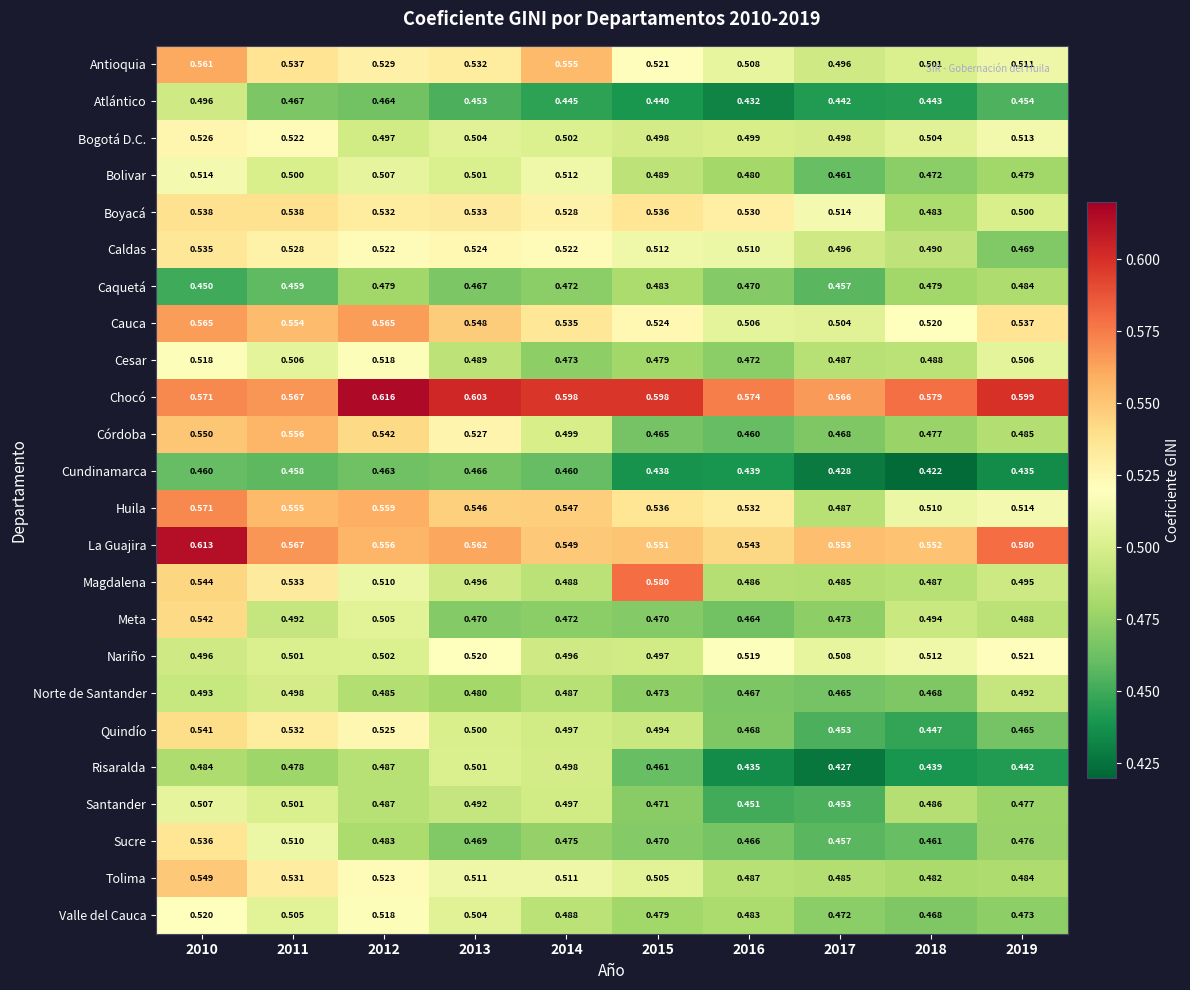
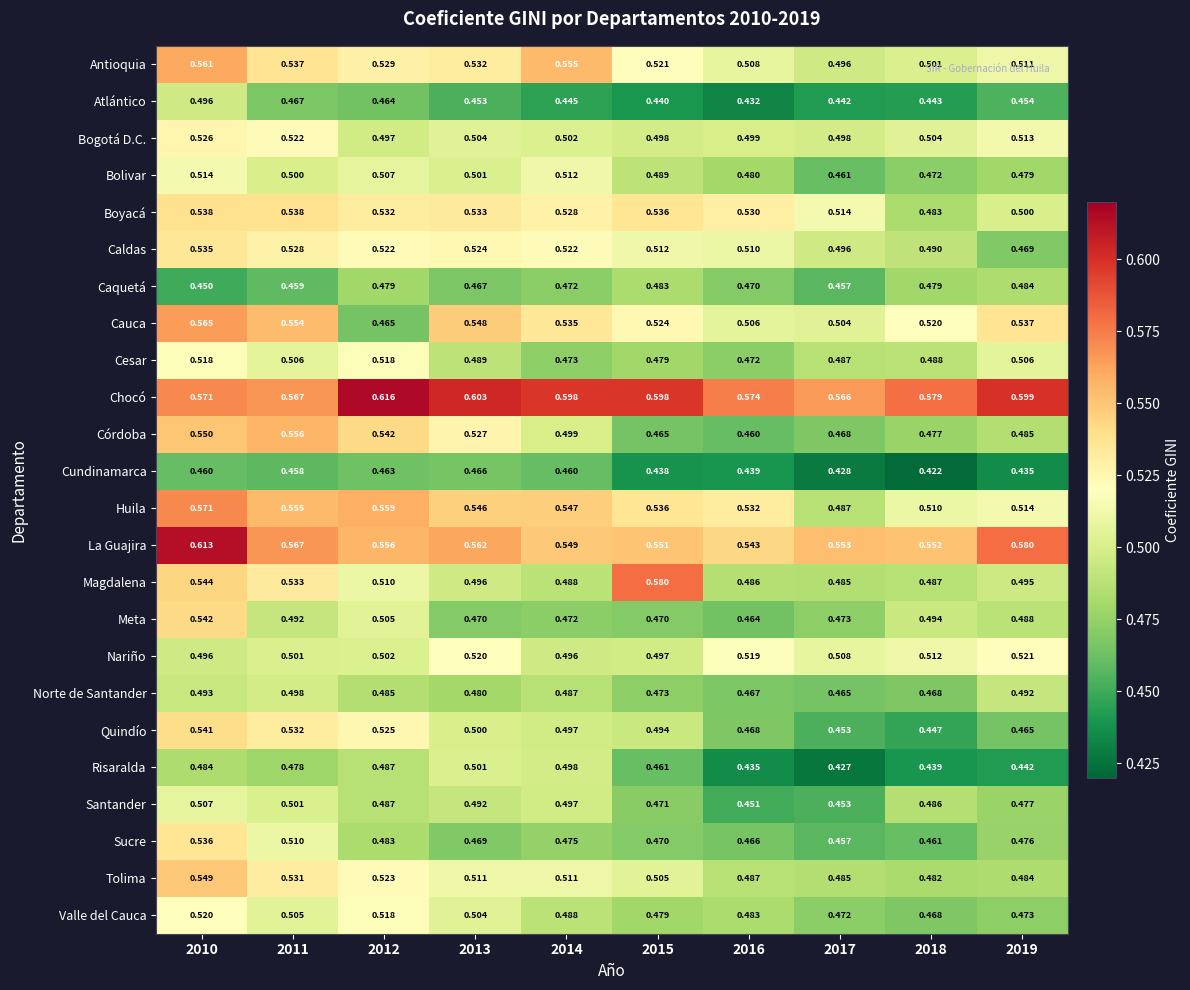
  {
    "Cauca": {
      "2010": 0.565,
      "2011": 0.554,
-     "2012": 0.565,
+     "2012": 0.465,
      "2013": 0.548,
      "2014": 0.535,
      "2015": 0.524,
      "2016": 0.506,
      "2017": 0.504,
      "2018": 0.520,
      "2019": 0.537
    }
  }
